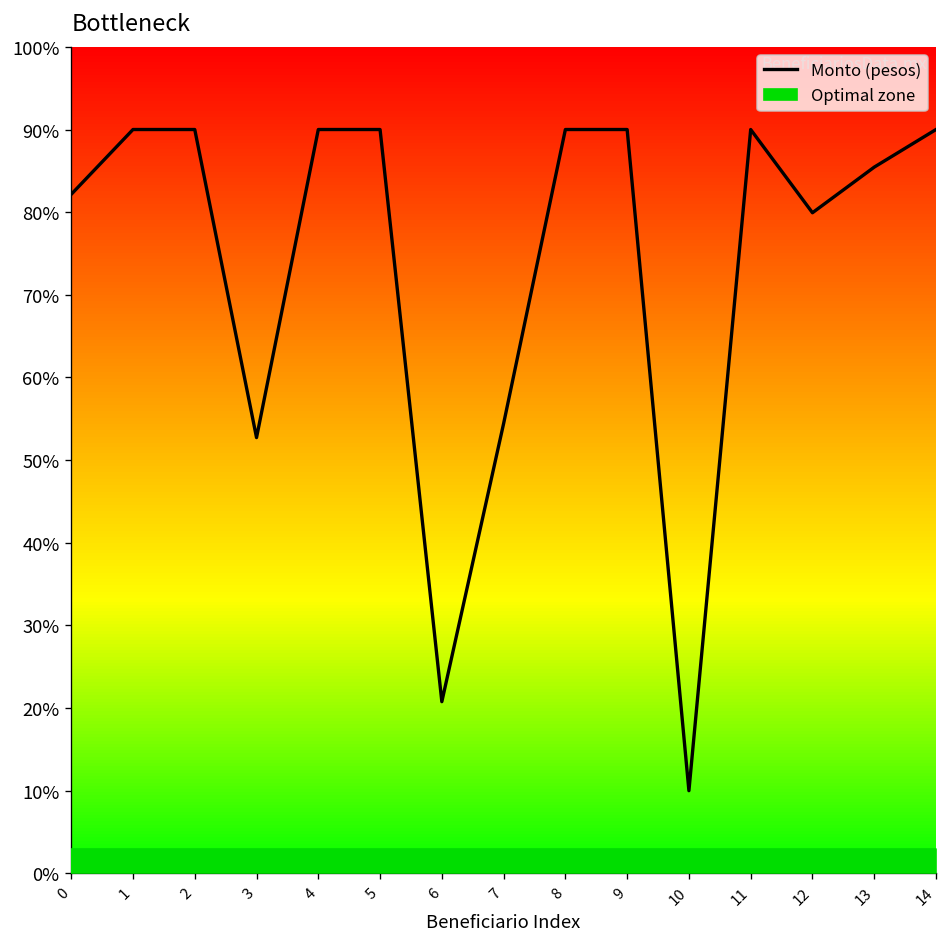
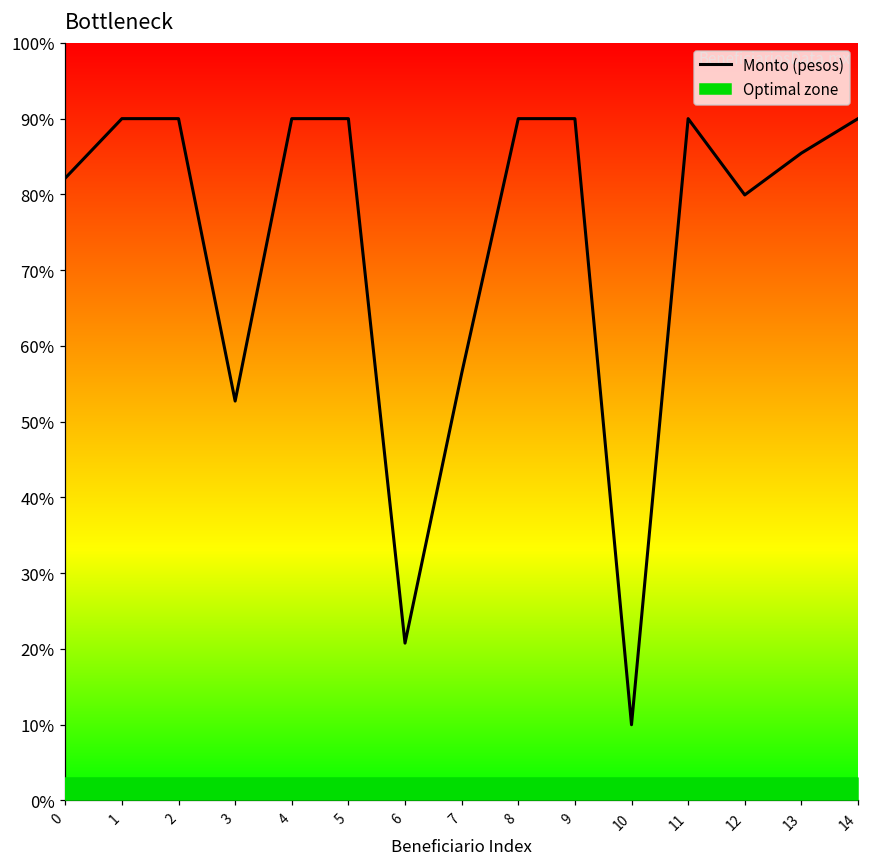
  {
    "Monto (pesos)": {
      "0": "82%",
      "1": "90%",
      "2": "90%",
      "3": "53%",
      "4": "90%",
      "5": "90%",
      "6": "21%",
-     "7": "54%",
+     "7": "56%",
      "8": "90%",
      "9": "90%",
      "10": "10%",
      "11": "90%",
      "12": "80%",
      "13": "85%",
      "14": "90%"
    },
    "Optimal zone": {
      "0": "3%",
      "1": "3%",
      "2": "3%",
      "3": "3%",
      "4": "3%",
      "5": "3%",
      "6": "3%",
      "7": "3%",
      "8": "3%",
      "9": "3%",
      "10": "3%",
      "11": "3%",
      "12": "3%",
      "13": "3%",
      "14": "3%"
    }
  }
